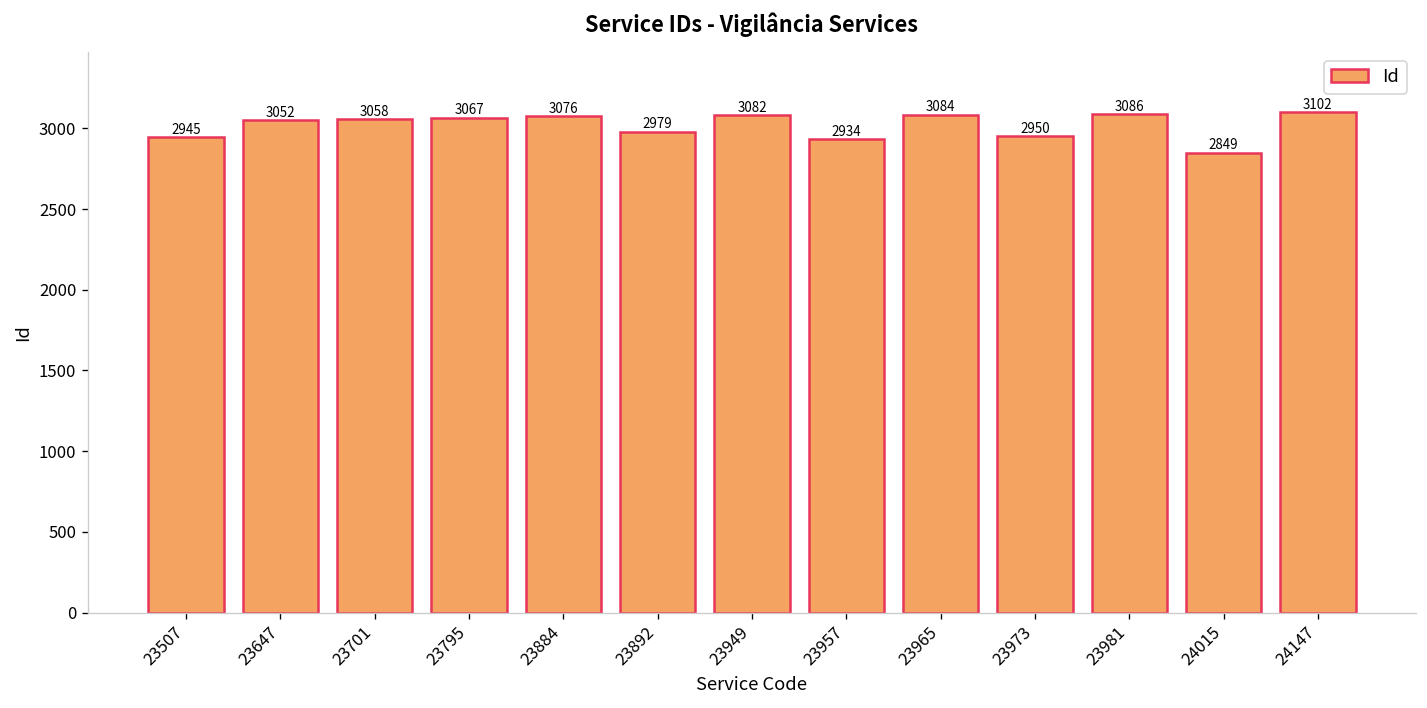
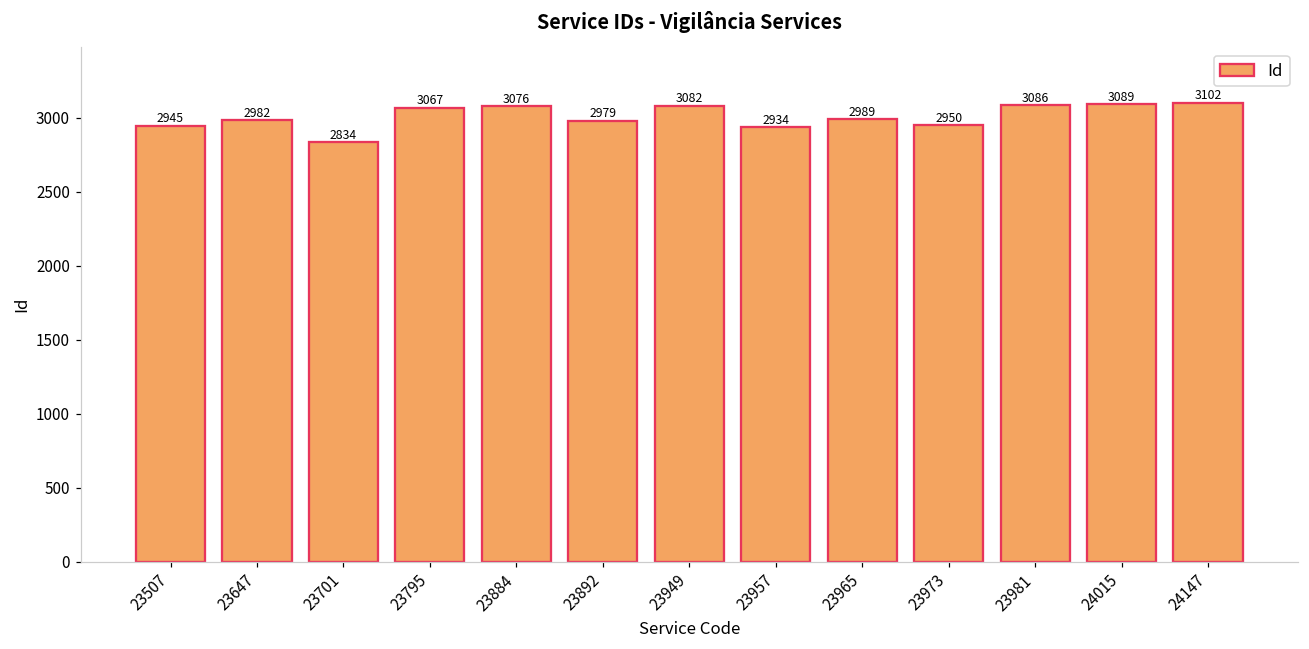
  {
    "23507": 2945,
-   "23647": 3052,
-   "23701": 3058,
+   "23647": 2982,
+   "23701": 2834,
    "23795": 3067,
    "23884": 3076,
    "23892": 2979,
    "23949": 3082,
    "23957": 2934,
-   "23965": 3084,
+   "23965": 2989,
    "23973": 2950,
    "23981": 3086,
-   "24015": 2849,
+   "24015": 3089,
    "24147": 3102
  }
